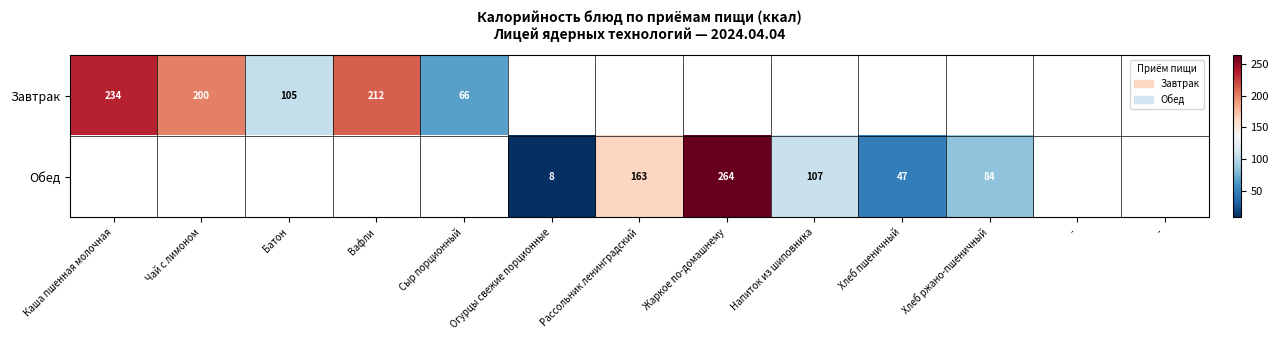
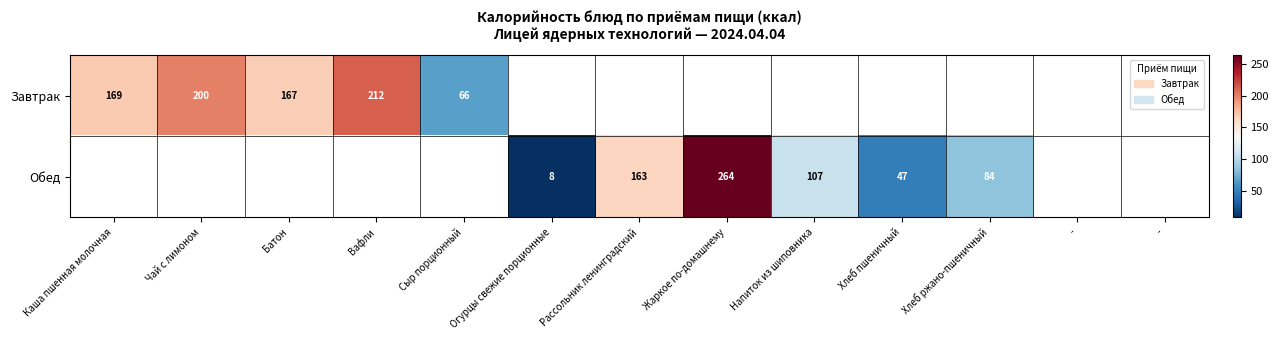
  {
    "Завтрак": {
-     "Каша пшенная молочная": 234,
+     "Каша пшенная молочная": 169,
      "Чай с лимоном": 200,
-     "Батон": 105,
+     "Батон": 167,
      "Вафли": 212,
      "Сыр порционный": 66
    },
    "Обед": {
      "Огурцы свежие порционные": 8,
      "Рассольник ленинградский": 163,
      "Жаркое по-домашнему": 264,
      "Напиток из шиповника": 107,
      "Хлеб пшеничный": 47,
      "Хлеб ржано-пшеничный": 84
    }
  }
